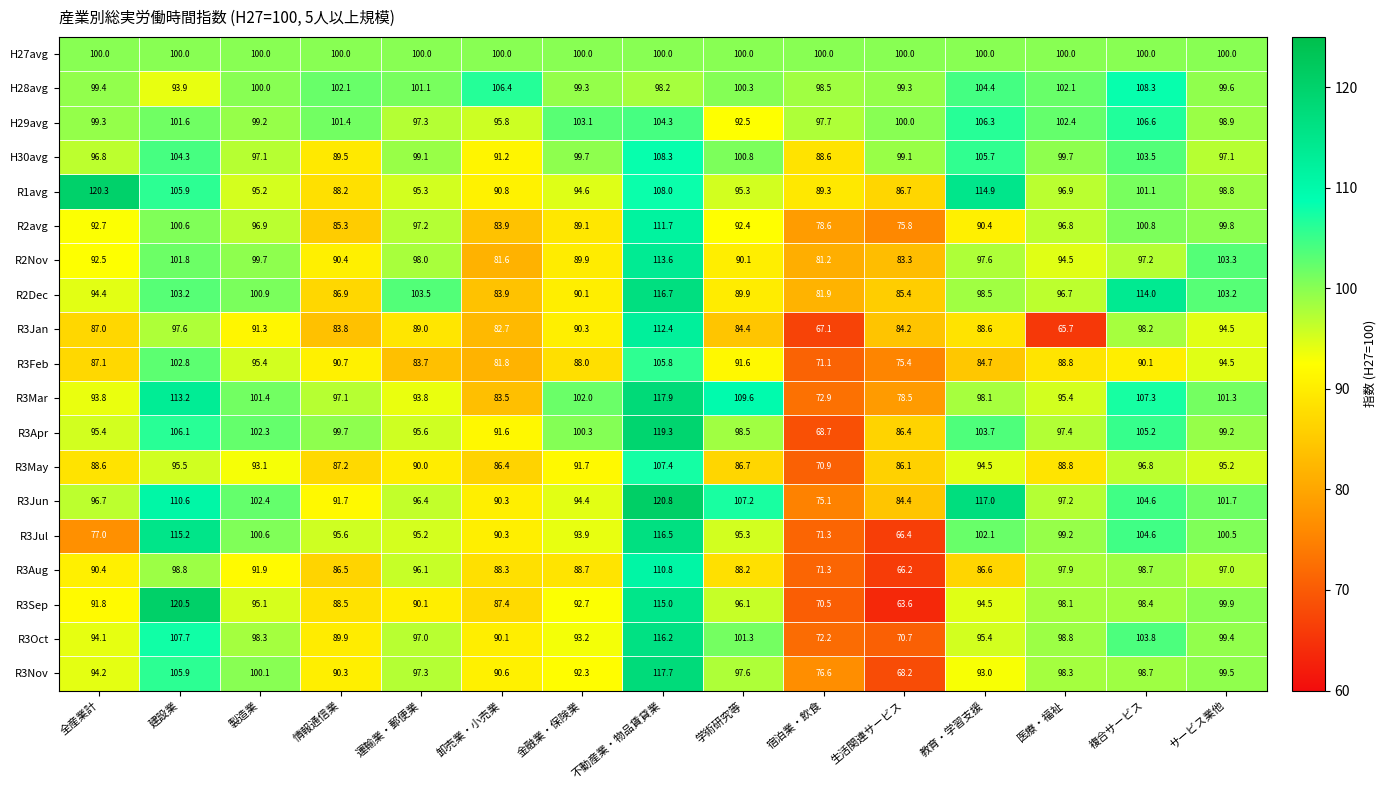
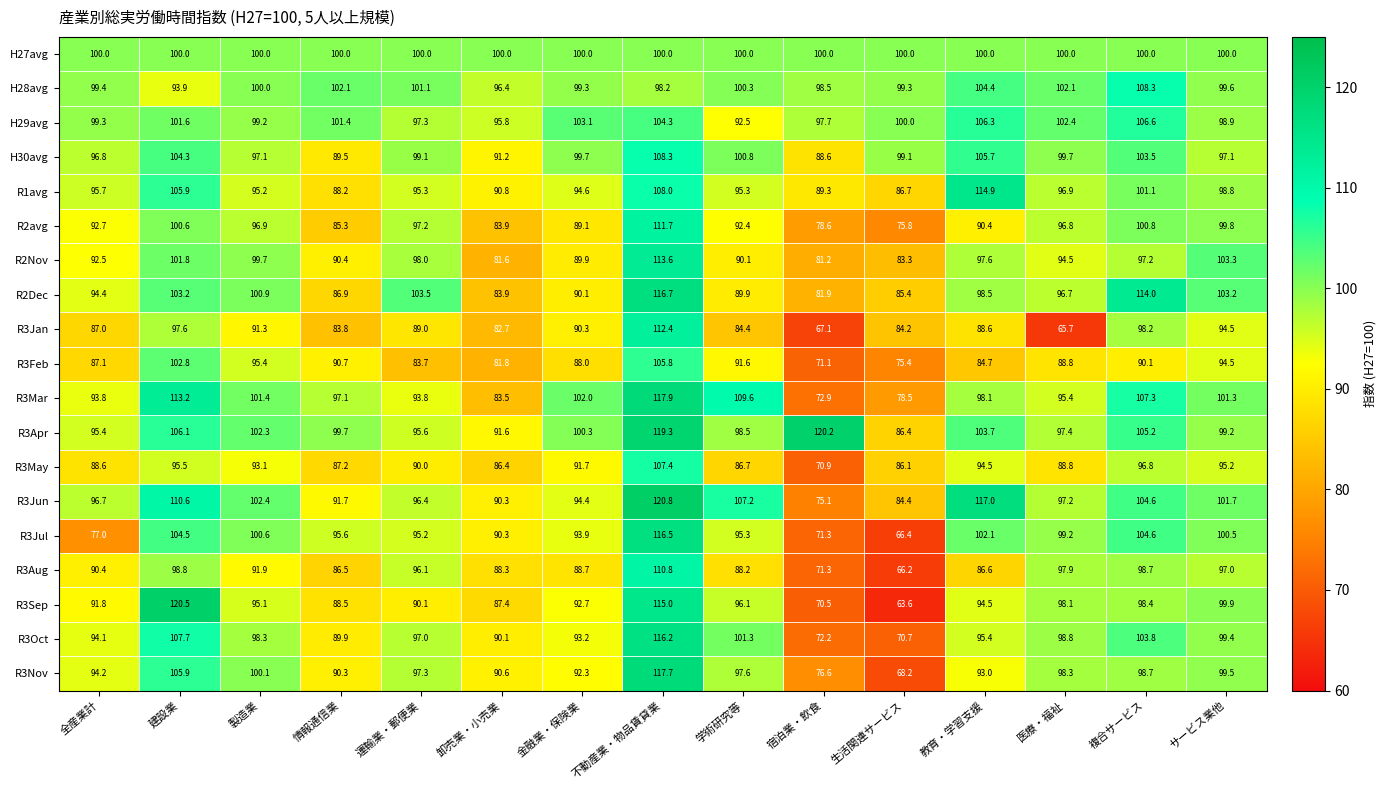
  {
    "H28avg": {
      "全産業計": 99.4,
      "建設業": 93.9,
      "製造業": 100.0,
      "情報通信業": 102.1,
      "運輸業・郵便業": 101.1,
-     "卸売業・小売業": 106.4,
+     "卸売業・小売業": 96.4,
      "金融業・保険業": 99.3,
      "不動産業・物品賃貸業": 98.2,
      "学術研究等": 100.3,
      "宿泊業・飲食": 98.5,
      "生活関連サービス": 99.3,
      "教育・学習支援": 104.4,
      "医療・福祉": 102.1,
      "複合サービス": 108.3,
      "サービス業他": 99.6
    },
    "R1avg": {
-     "全産業計": 120.3,
+     "全産業計": 95.7,
      "建設業": 105.9,
      "製造業": 95.2,
      "情報通信業": 88.2,
      "運輸業・郵便業": 95.3,
      "卸売業・小売業": 90.8,
      "金融業・保険業": 94.6,
      "不動産業・物品賃貸業": 108.0,
      "学術研究等": 95.3,
      "宿泊業・飲食": 89.3,
      "生活関連サービス": 86.7,
      "教育・学習支援": 114.9,
      "医療・福祉": 96.9,
      "複合サービス": 101.1,
      "サービス業他": 98.8
    },
    "R3Apr": {
      "全産業計": 95.4,
      "建設業": 106.1,
      "製造業": 102.3,
      "情報通信業": 99.7,
      "運輸業・郵便業": 95.6,
      "卸売業・小売業": 91.6,
      "金融業・保険業": 100.3,
      "不動産業・物品賃貸業": 119.3,
      "学術研究等": 98.5,
-     "宿泊業・飲食": 68.7,
+     "宿泊業・飲食": 120.2,
      "生活関連サービス": 86.4,
      "教育・学習支援": 103.7,
      "医療・福祉": 97.4,
      "複合サービス": 105.2,
      "サービス業他": 99.2
    },
    "R3Jul": {
      "全産業計": 77.0,
-     "建設業": 115.2,
+     "建設業": 104.5,
      "製造業": 100.6,
      "情報通信業": 95.6,
      "運輸業・郵便業": 95.2,
      "卸売業・小売業": 90.3,
      "金融業・保険業": 93.9,
      "不動産業・物品賃貸業": 116.5,
      "学術研究等": 95.3,
      "宿泊業・飲食": 71.3,
      "生活関連サービス": 66.4,
      "教育・学習支援": 102.1,
      "医療・福祉": 99.2,
      "複合サービス": 104.6,
      "サービス業他": 100.5
    }
  }
